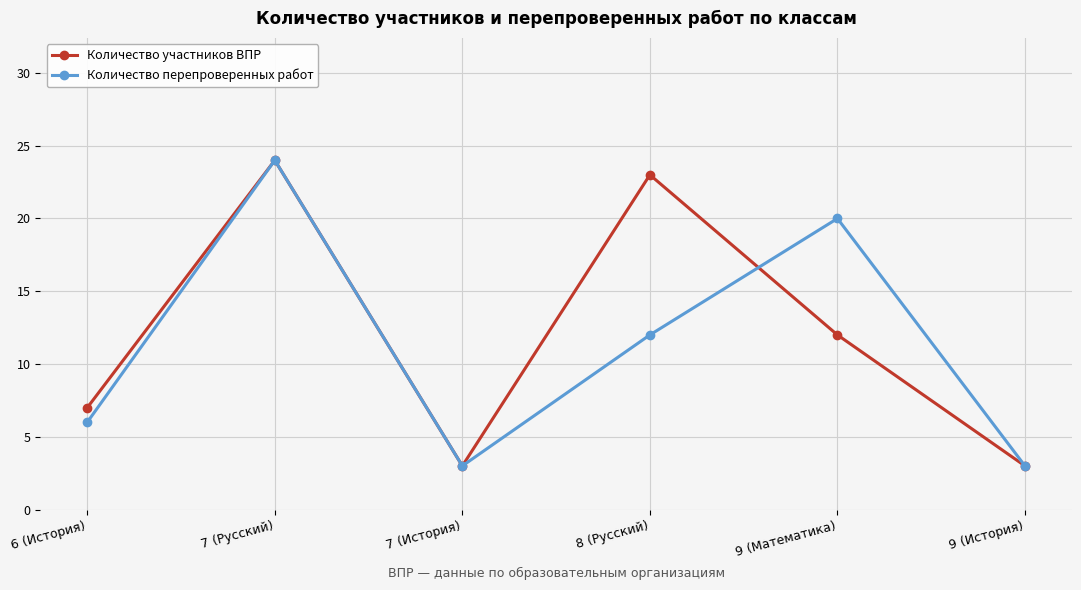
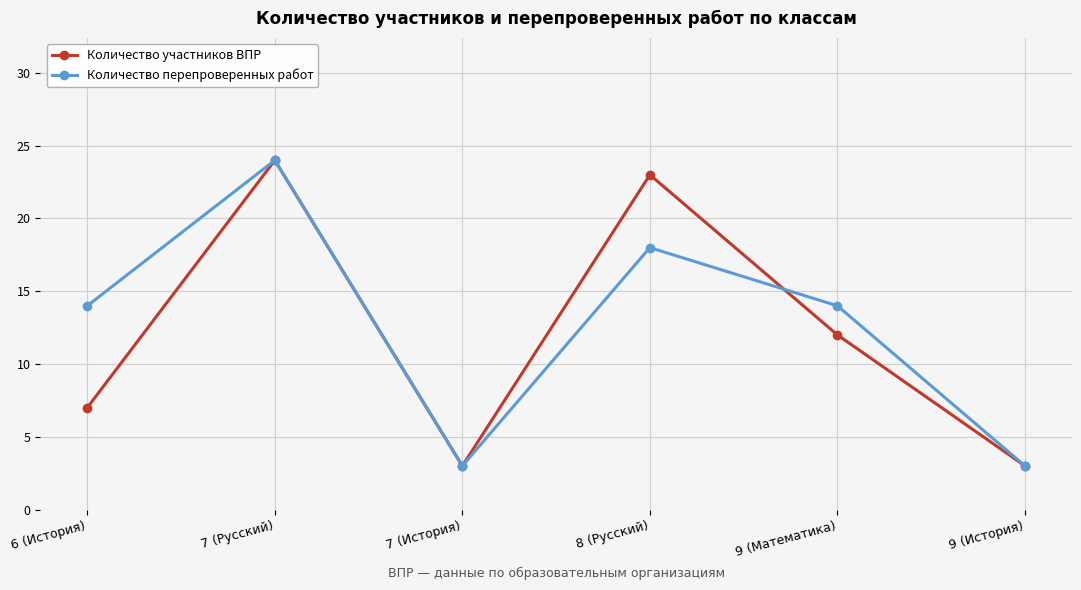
  {
    "Количество участников ВПР": {
      "6 (История)": 7,
      "8 (Русский)": 23,
      "9 (Математика)": 12
    },
    "Количество перепроверенных работ": {
-     "6 (История)": 6,
-     "8 (Русский)": 12,
-     "9 (Математика)": 20
+     "6 (История)": 14,
+     "8 (Русский)": 18,
+     "9 (Математика)": 14
    }
  }
